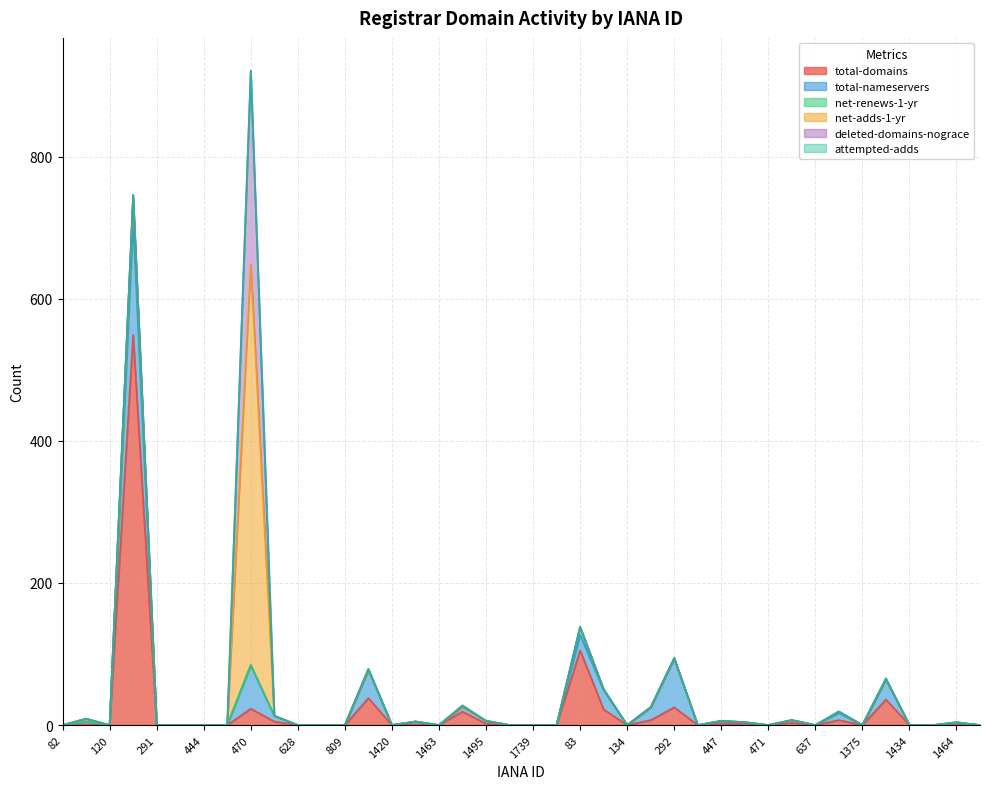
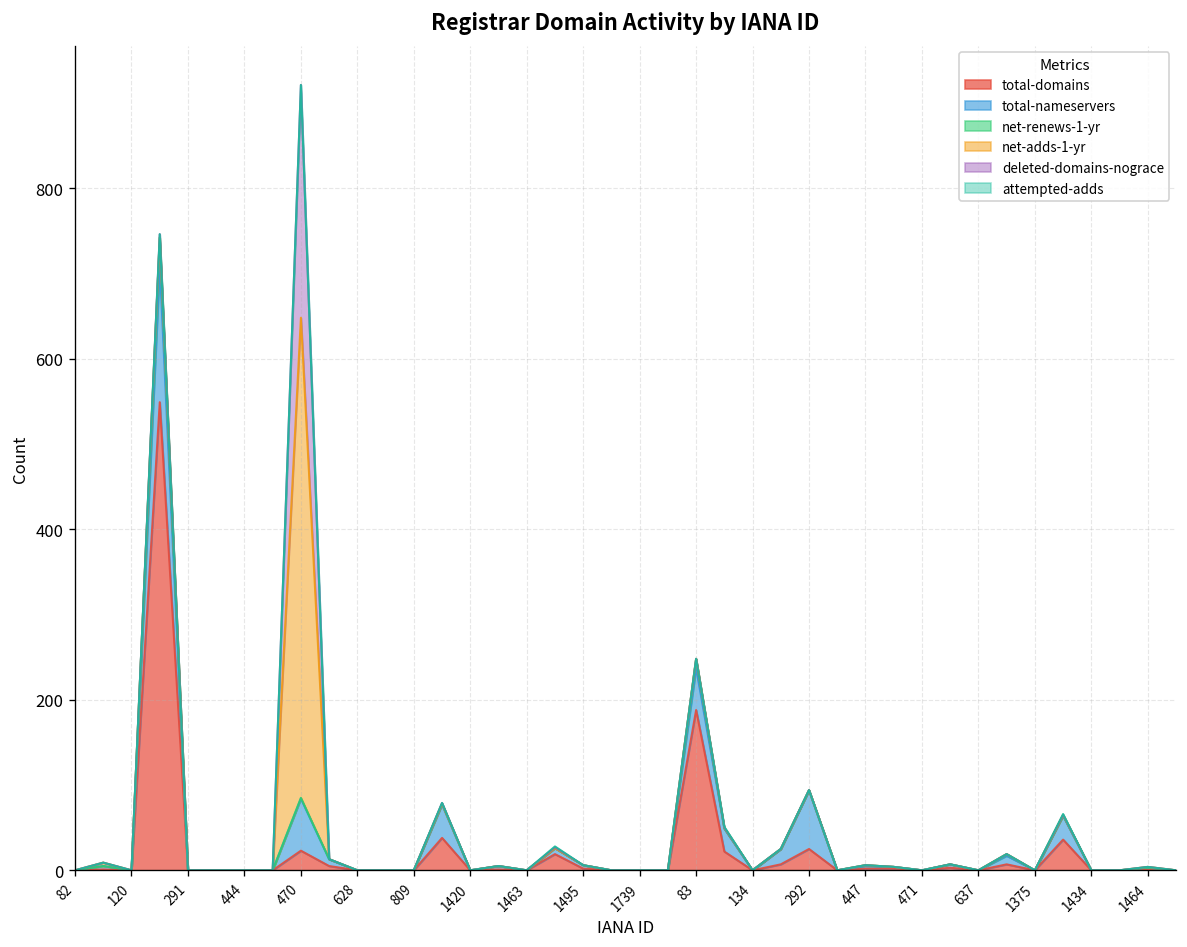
  {
    "total-domains": {
      "470": 20,
      "1495": 0,
-     "83": 110,
+     "83": 190,
      "292": 30
    },
    "total-nameservers": {
-     "83": 20
+     "83": 50
    },
    "net-adds-1-yr": {
      "470": 560
    }
  }
